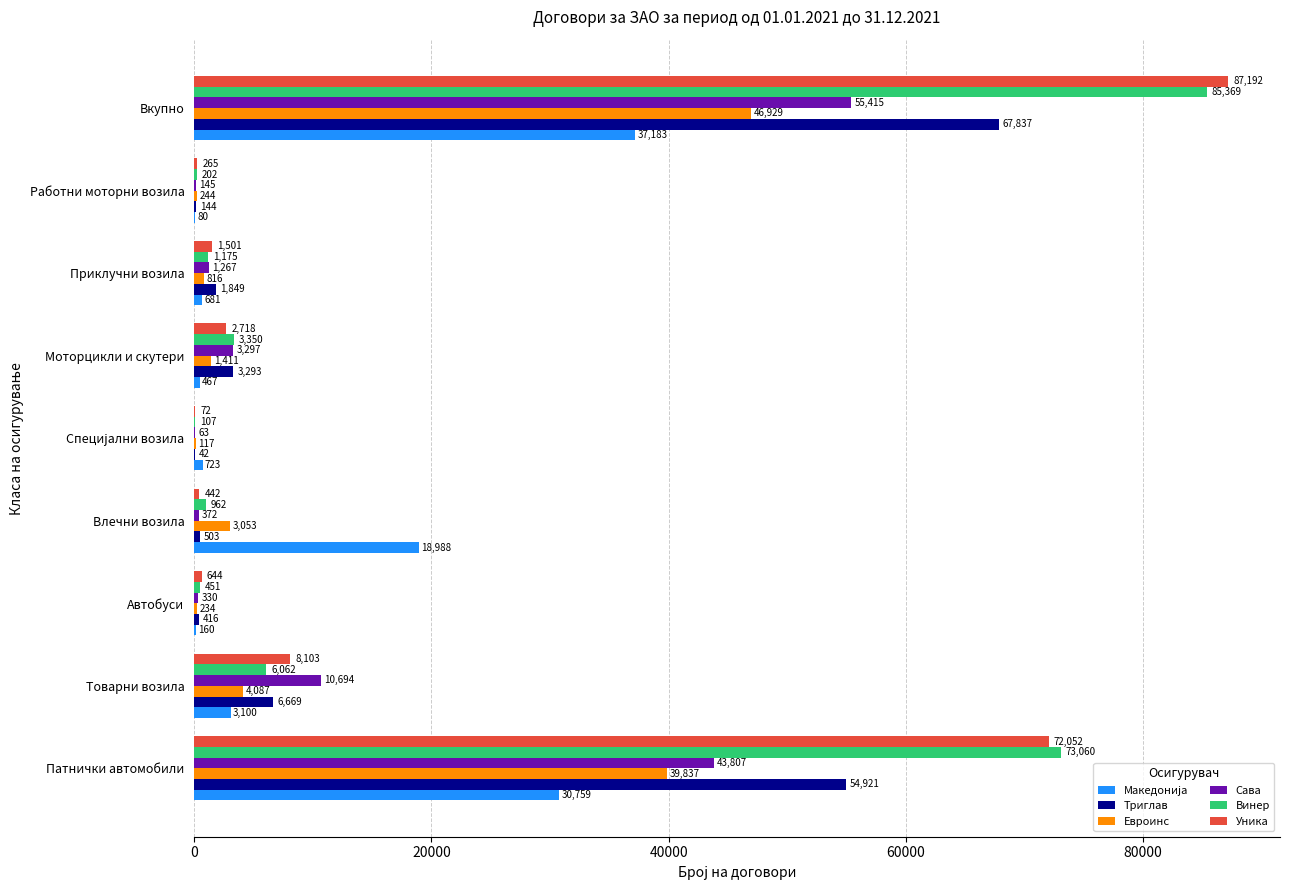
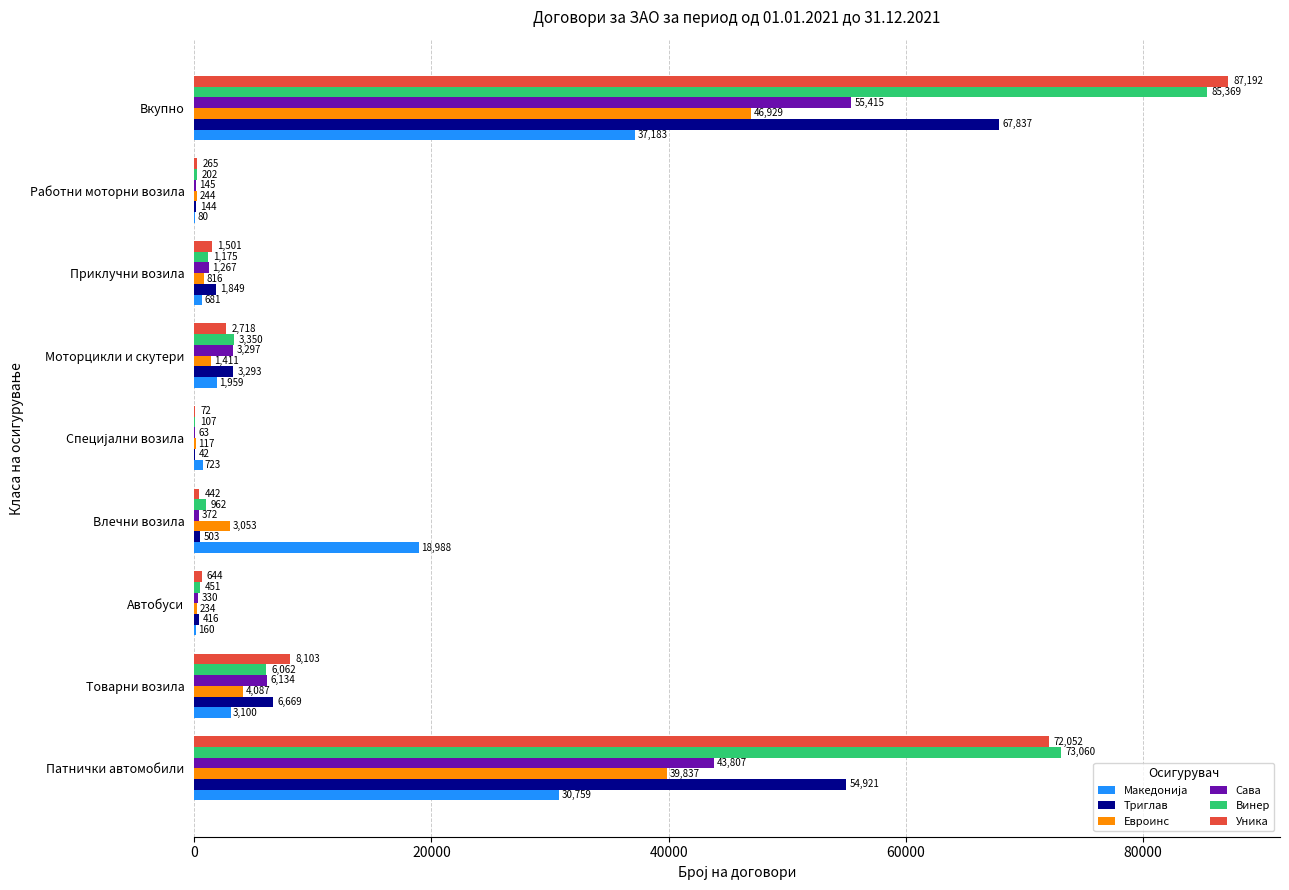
  {
    "Македонија": {
      "Вкупно": "37,183",
      "Работни моторни возила": "80",
      "Приклучни возила": "681",
-     "Моторцикли и скутери": "467",
+     "Моторцикли и скутери": "1,959",
      "Специјални возила": "723",
      "Влечни возила": "18,988",
      "Автобуси": "160",
      "Товарни возила": "3,100",
      "Патнички автомобили": "30,759"
    },
    "Триглав": {
      "Вкупно": "67,837",
      "Работни моторни возила": "144",
      "Приклучни возила": "1,849",
      "Моторцикли и скутери": "3,293",
      "Специјални возила": "42",
      "Влечни возила": "503",
      "Автобуси": "416",
      "Товарни возила": "6,669",
      "Патнички автомобили": "54,921"
    },
    "Евроинс": {
      "Вкупно": "46,929",
      "Работни моторни возила": "244",
      "Приклучни возила": "816",
      "Моторцикли и скутери": "1,411",
      "Специјални возила": "117",
      "Влечни возила": "3,053",
      "Автобуси": "234",
      "Товарни возила": "4,087",
      "Патнички автомобили": "39,837"
    },
    "Сава": {
      "Вкупно": "55,415",
      "Работни моторни возила": "145",
      "Приклучни возила": "1,267",
      "Моторцикли и скутери": "3,297",
      "Специјални возила": "63",
      "Влечни возила": "372",
      "Автобуси": "330",
-     "Товарни возила": "10,694",
+     "Товарни возила": "6,134",
      "Патнички автомобили": "43,807"
    },
    "Винер": {
      "Вкупно": "85,369",
      "Работни моторни возила": "202",
      "Приклучни возила": "1,175",
      "Моторцикли и скутери": "3,350",
      "Специјални возила": "107",
      "Влечни возила": "962",
      "Автобуси": "451",
      "Товарни возила": "6,062",
      "Патнички автомобили": "73,060"
    },
    "Уника": {
      "Вкупно": "87,192",
      "Работни моторни возила": "265",
      "Приклучни возила": "1,501",
      "Моторцикли и скутери": "2,718",
      "Специјални возила": "72",
      "Влечни возила": "442",
      "Автобуси": "644",
      "Товарни возила": "8,103",
      "Патнички автомобили": "72,052"
    }
  }
